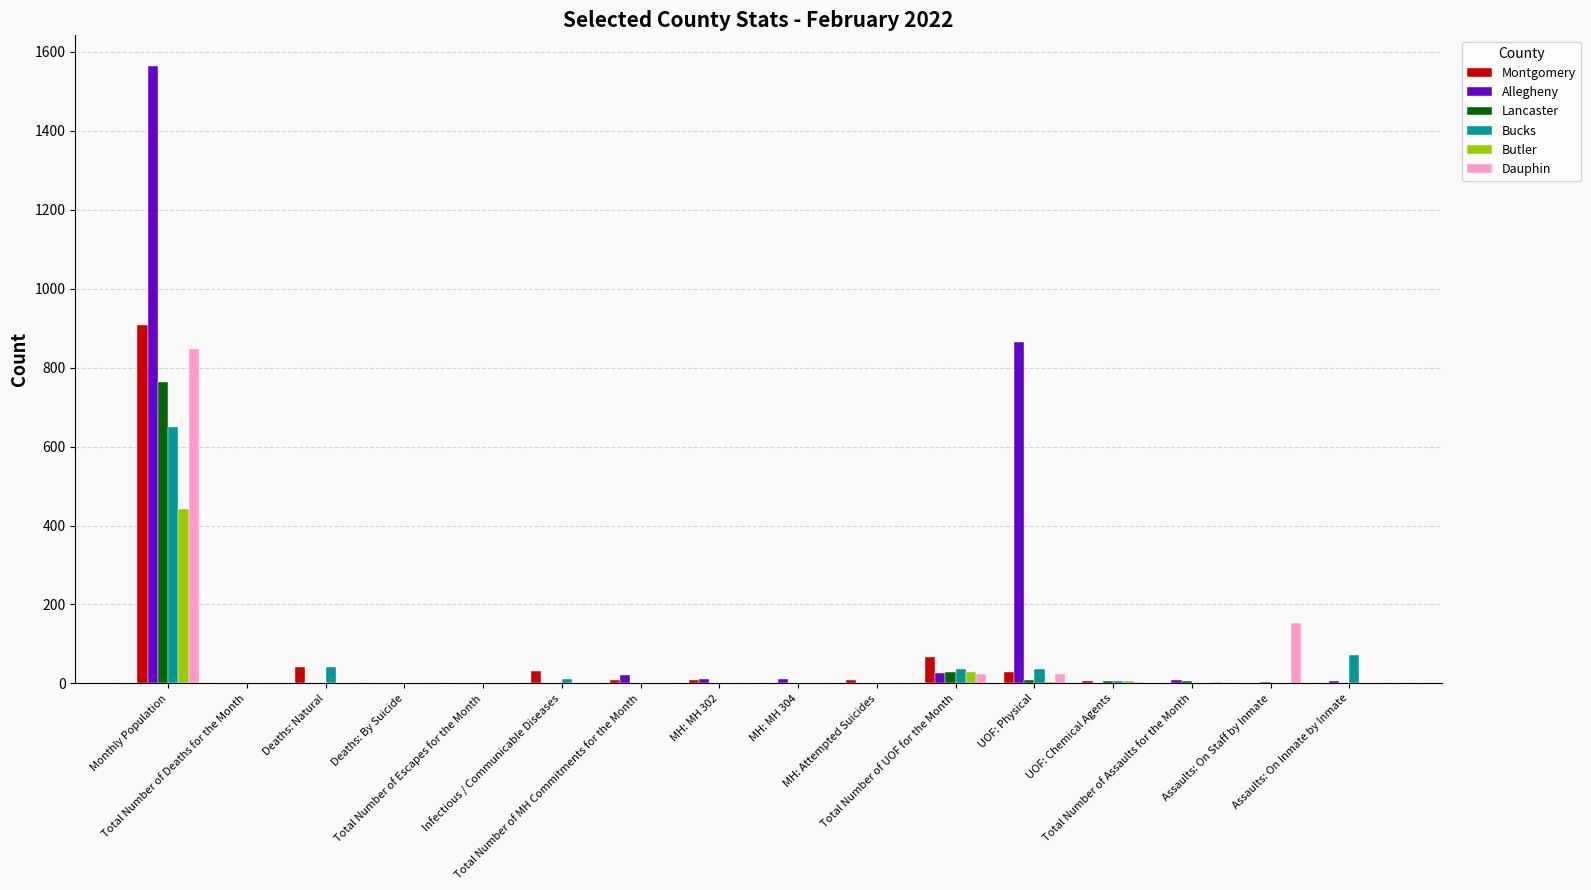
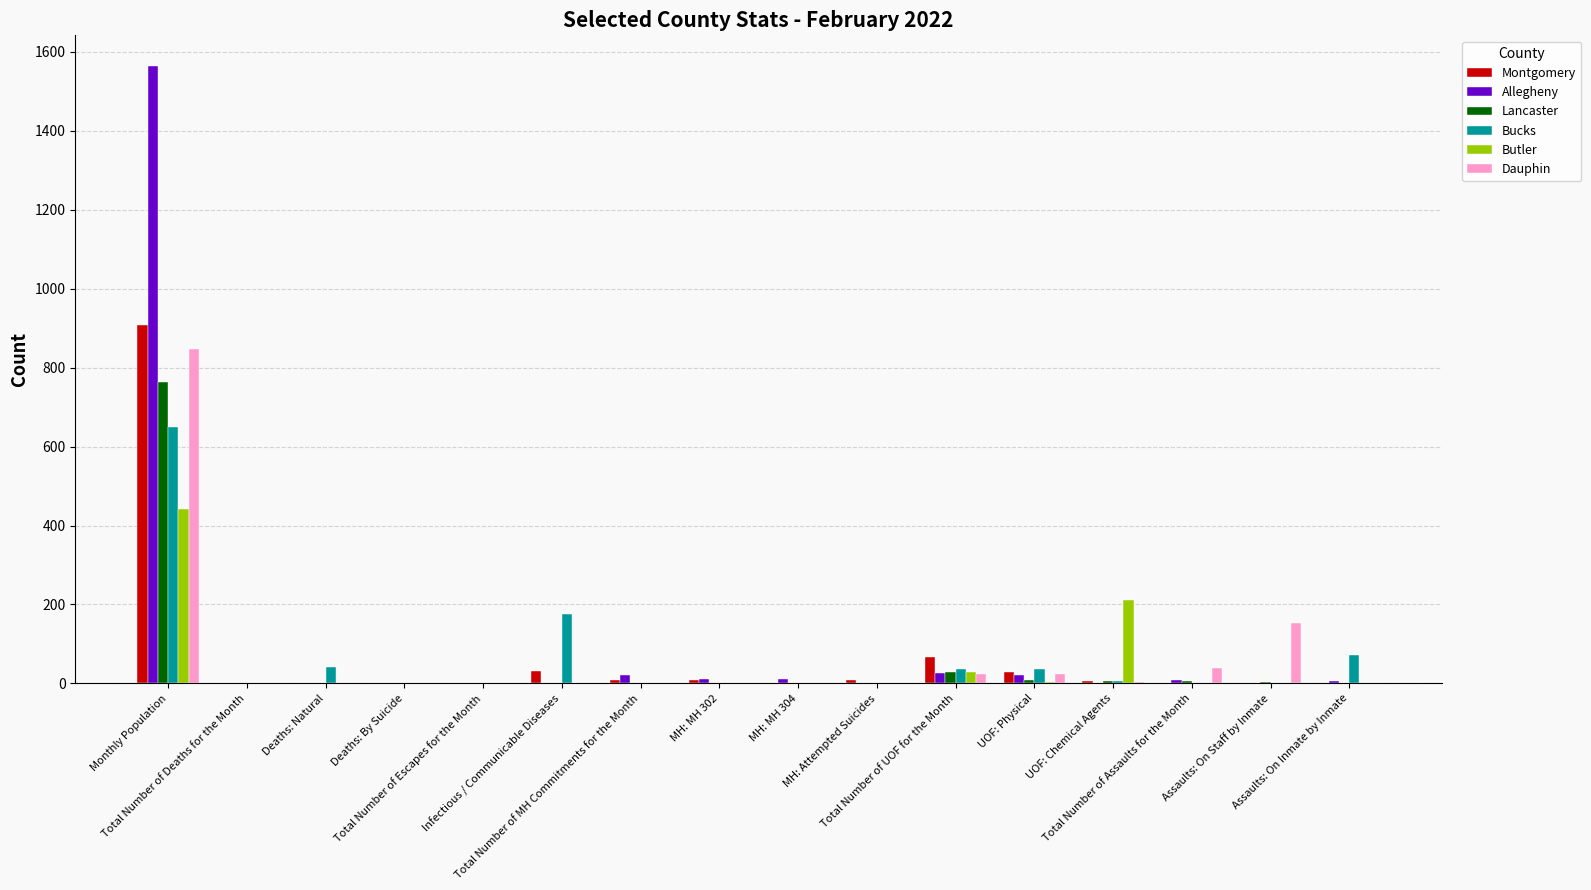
  {
    "Montgomery": {
      "Monthly Population": 910,
      "Total Number of Deaths for the Month": 0,
-     "Deaths: Natural": 40,
+     "Deaths: Natural": 0,
      "Deaths: By Suicide": 0,
      "Total Number of Escapes for the Month": 0,
      "Infectious / Communicable Diseases": 30,
      "Total Number of MH Commitments for the Month": 10,
      "MH: MH 302": 10,
      "MH: MH 304": 0,
      "MH: Attempted Suicides": 10,
      "Total Number of UOF for the Month": 70,
      "UOF: Physical": 30,
      "Assaults: On Staff by Inmate": 0
    },
    "Allegheny": {
      "Monthly Population": 1560,
      "Total Number of Deaths for the Month": 0,
      "Deaths: Natural": 0,
      "Total Number of Escapes for the Month": 0,
      "Infectious / Communicable Diseases": 0,
      "Total Number of MH Commitments for the Month": 20,
      "MH: MH 302": 10,
      "MH: MH 304": 10,
      "MH: Attempted Suicides": 0,
      "Total Number of UOF for the Month": 30,
-     "UOF: Physical": 870,
+     "UOF: Physical": 20,
      "UOF: Chemical Agents": 0,
      "Total Number of Assaults for the Month": 10
    },
    "Lancaster": {
      "Monthly Population": 760,
      "Deaths: Natural": 0,
      "Total Number of Escapes for the Month": 0,
      "Infectious / Communicable Diseases": 0,
      "MH: MH 304": 0,
      "Total Number of UOF for the Month": 30,
      "UOF: Physical": 10
    },
    "Bucks": {
      "Monthly Population": 650,
      "Deaths: Natural": 40,
      "Deaths: By Suicide": 0,
      "Total Number of Escapes for the Month": 0,
-     "Infectious / Communicable Diseases": 10,
+     "Infectious / Communicable Diseases": 180,
      "MH: MH 302": 0,
      "MH: Attempted Suicides": 0,
      "Total Number of UOF for the Month": 40,
      "UOF: Physical": 40,
      "Total Number of Assaults for the Month": 0,
      "Assaults: On Staff by Inmate": 0,
      "Assaults: On Inmate by Inmate": 70
    },
    "Butler": {
      "Monthly Population": 440,
      "Total Number of Deaths for the Month": 0,
      "Deaths: Natural": 0,
      "Deaths: By Suicide": 0,
      "Total Number of Escapes for the Month": 0,
      "Infectious / Communicable Diseases": 0,
      "Total Number of MH Commitments for the Month": 0,
      "MH: MH 302": 0,
      "MH: MH 304": 0,
      "MH: Attempted Suicides": 0,
      "Total Number of UOF for the Month": 30,
-     "UOF: Chemical Agents": 10,
+     "UOF: Chemical Agents": 210,
      "Total Number of Assaults for the Month": 0,
      "Assaults: On Staff by Inmate": 0,
      "Assaults: On Inmate by Inmate": 0
    },
    "Dauphin": {
      "Monthly Population": 850,
      "Total Number of Deaths for the Month": 0,
      "Deaths: Natural": 0,
      "Deaths: By Suicide": 0,
      "Total Number of Escapes for the Month": 0,
      "Total Number of MH Commitments for the Month": 0,
      "MH: MH 302": 0,
      "MH: MH 304": 0,
      "Total Number of UOF for the Month": 20,
      "UOF: Physical": 20,
-     "Total Number of Assaults for the Month": 0,
+     "Total Number of Assaults for the Month": 40,
      "Assaults: On Staff by Inmate": 150
    }
  }
